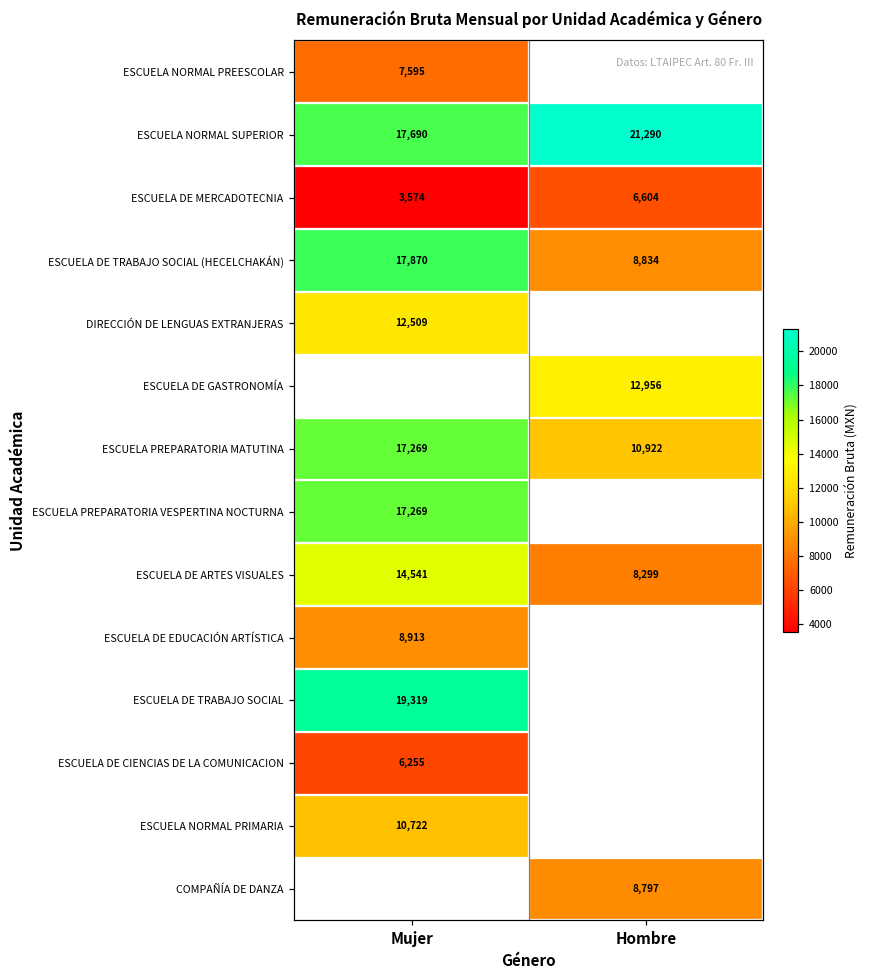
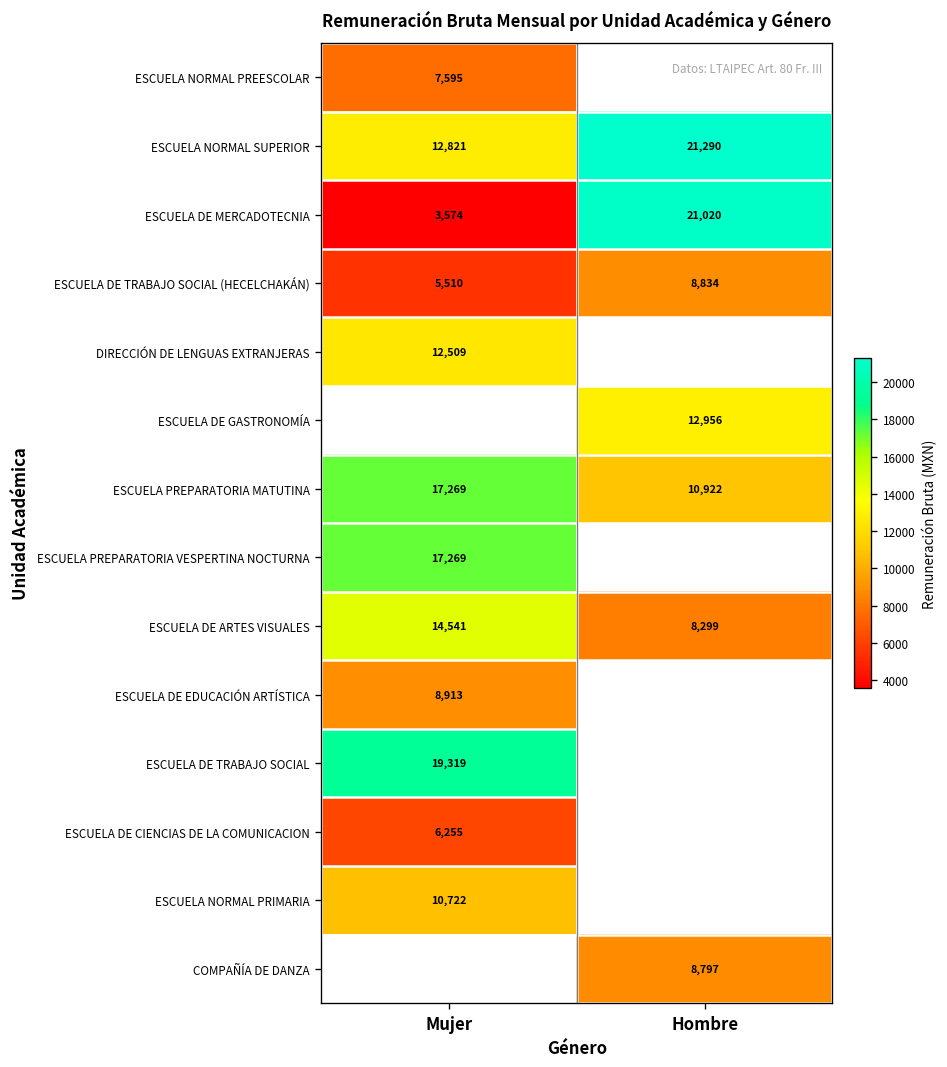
  {
    "ESCUELA NORMAL PREESCOLAR": {
      "Mujer": "7,595"
    },
    "ESCUELA NORMAL SUPERIOR": {
-     "Mujer": "17,690",
+     "Mujer": "12,821",
      "Hombre": "21,290"
    },
    "ESCUELA DE MERCADOTECNIA": {
      "Mujer": "3,574",
-     "Hombre": "6,604"
+     "Hombre": "21,020"
    },
    "ESCUELA DE TRABAJO SOCIAL (HECELCHAKÁN)": {
-     "Mujer": "17,870",
+     "Mujer": "5,510",
      "Hombre": "8,834"
    },
    "DIRECCIÓN DE LENGUAS EXTRANJERAS": {
      "Mujer": "12,509"
    },
    "ESCUELA DE GASTRONOMÍA": {
      "Hombre": "12,956"
    },
    "ESCUELA PREPARATORIA MATUTINA": {
      "Mujer": "17,269",
      "Hombre": "10,922"
    },
    "ESCUELA PREPARATORIA VESPERTINA NOCTURNA": {
      "Mujer": "17,269"
    },
    "ESCUELA DE ARTES VISUALES": {
      "Mujer": "14,541",
      "Hombre": "8,299"
    },
    "ESCUELA DE EDUCACIÓN ARTÍSTICA": {
      "Mujer": "8,913"
    },
    "ESCUELA DE TRABAJO SOCIAL": {
      "Mujer": "19,319"
    },
    "ESCUELA DE CIENCIAS DE LA COMUNICACION": {
      "Mujer": "6,255"
    },
    "ESCUELA NORMAL PRIMARIA": {
      "Mujer": "10,722"
    },
    "COMPAÑÍA DE DANZA": {
      "Hombre": "8,797"
    }
  }
